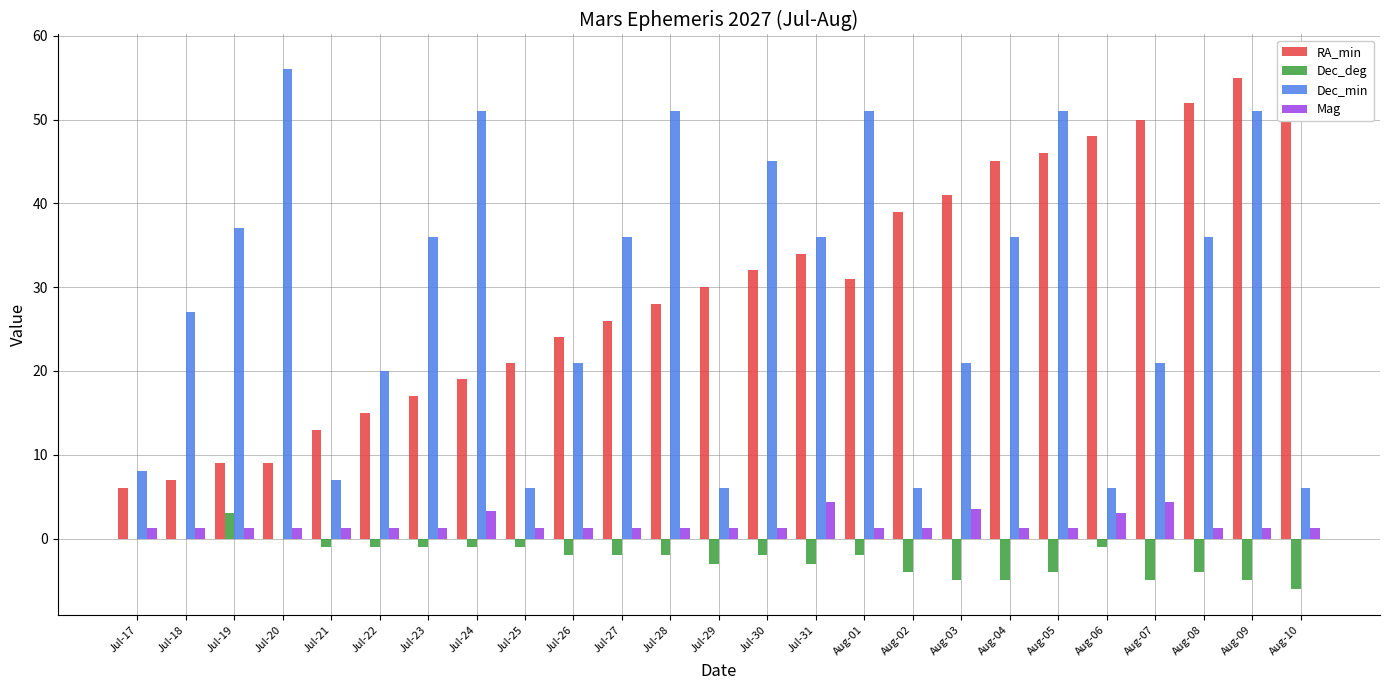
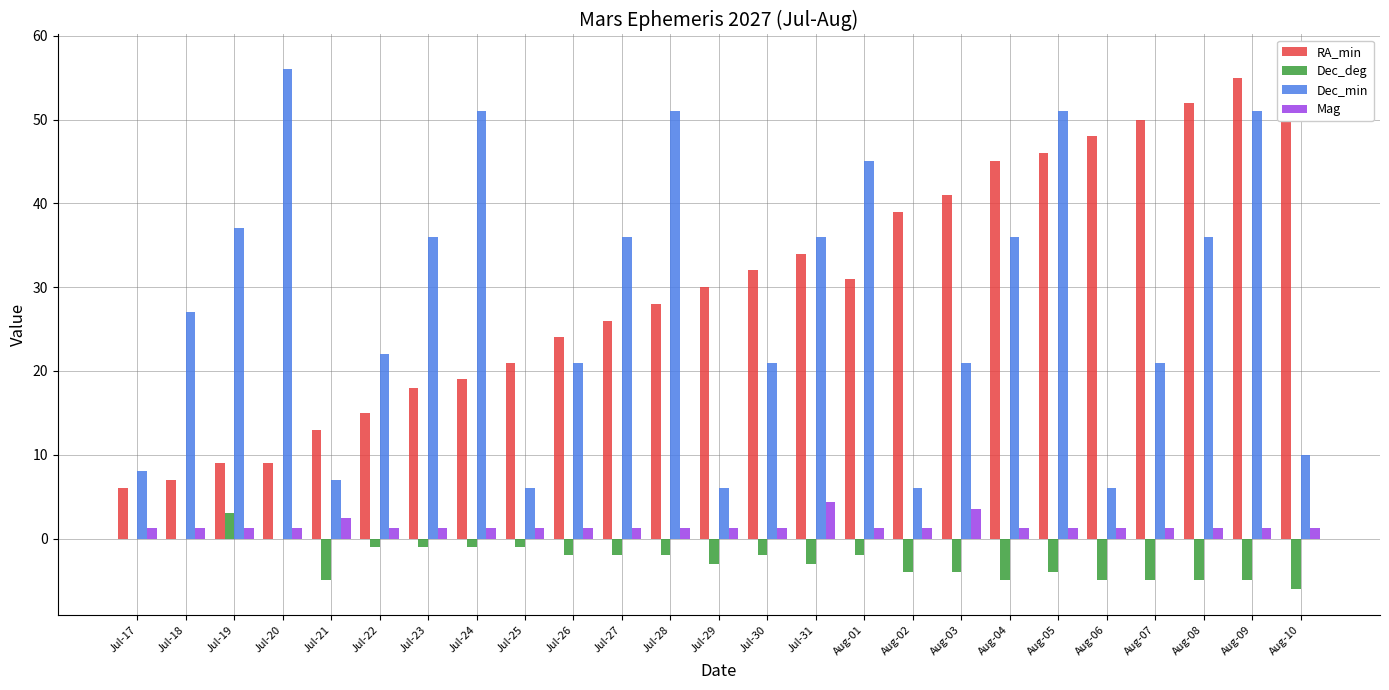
  {
    "RA_min": {
      "Jul-17": 6,
      "Jul-18": 7,
      "Jul-19": 9,
      "Jul-20": 9,
      "Jul-21": 13,
      "Jul-22": 15,
-     "Jul-23": 17,
+     "Jul-23": 18,
      "Jul-24": 19,
      "Jul-25": 21,
      "Jul-26": 24,
      "Jul-27": 26,
      "Jul-28": 28,
      "Jul-29": 30,
      "Jul-30": 32,
      "Jul-31": 34,
      "Aug-01": 31,
      "Aug-02": 39,
      "Aug-03": 41,
      "Aug-04": 45,
      "Aug-05": 46,
      "Aug-06": 48,
      "Aug-07": 50,
      "Aug-08": 52,
      "Aug-09": 55
    },
    "Dec_deg": {
      "Jul-17": 0,
      "Jul-18": 0,
      "Jul-19": 3,
      "Jul-20": 0,
-     "Jul-21": -1,
+     "Jul-21": -5,
      "Jul-22": -1,
      "Jul-23": -1,
      "Jul-24": -1,
      "Jul-25": -1,
      "Jul-26": -2,
      "Jul-27": -2,
      "Jul-28": -2,
      "Jul-29": -3,
      "Jul-30": -2,
      "Jul-31": -3,
      "Aug-01": -2,
      "Aug-02": -4,
-     "Aug-03": -5,
+     "Aug-03": -4,
      "Aug-04": -5,
      "Aug-05": -4,
-     "Aug-06": -1,
+     "Aug-06": -5,
      "Aug-07": -5,
-     "Aug-08": -4,
+     "Aug-08": -5,
      "Aug-09": -5,
      "Aug-10": -6
    },
    "Dec_min": {
      "Jul-17": 8,
      "Jul-18": 27,
      "Jul-19": 37,
      "Jul-20": 56,
      "Jul-21": 7,
-     "Jul-22": 20,
+     "Jul-22": 22,
      "Jul-23": 36,
      "Jul-24": 51,
      "Jul-25": 6,
      "Jul-26": 21,
      "Jul-27": 36,
      "Jul-28": 51,
      "Jul-29": 6,
-     "Jul-30": 45,
+     "Jul-30": 21,
      "Jul-31": 36,
-     "Aug-01": 51,
+     "Aug-01": 45,
      "Aug-02": 6,
      "Aug-03": 21,
      "Aug-04": 36,
      "Aug-05": 51,
      "Aug-06": 6,
      "Aug-07": 21,
      "Aug-08": 36,
      "Aug-09": 51,
-     "Aug-10": 6
+     "Aug-10": 10
    },
    "Mag": {
      "Jul-17": 1,
      "Jul-18": 1,
      "Jul-19": 1,
      "Jul-20": 1,
-     "Jul-21": 1,
+     "Jul-21": 3,
      "Jul-22": 1,
      "Jul-23": 1,
-     "Jul-24": 3,
+     "Jul-24": 1,
      "Jul-25": 1,
      "Jul-26": 1,
      "Jul-27": 1,
      "Jul-28": 1,
      "Jul-29": 1,
      "Jul-30": 1,
      "Jul-31": 4,
      "Aug-01": 1,
      "Aug-02": 1,
      "Aug-03": 4,
      "Aug-04": 1,
      "Aug-05": 1,
-     "Aug-06": 3,
-     "Aug-07": 4,
+     "Aug-06": 1,
+     "Aug-07": 1,
      "Aug-08": 1,
      "Aug-09": 1,
      "Aug-10": 1
    }
  }
